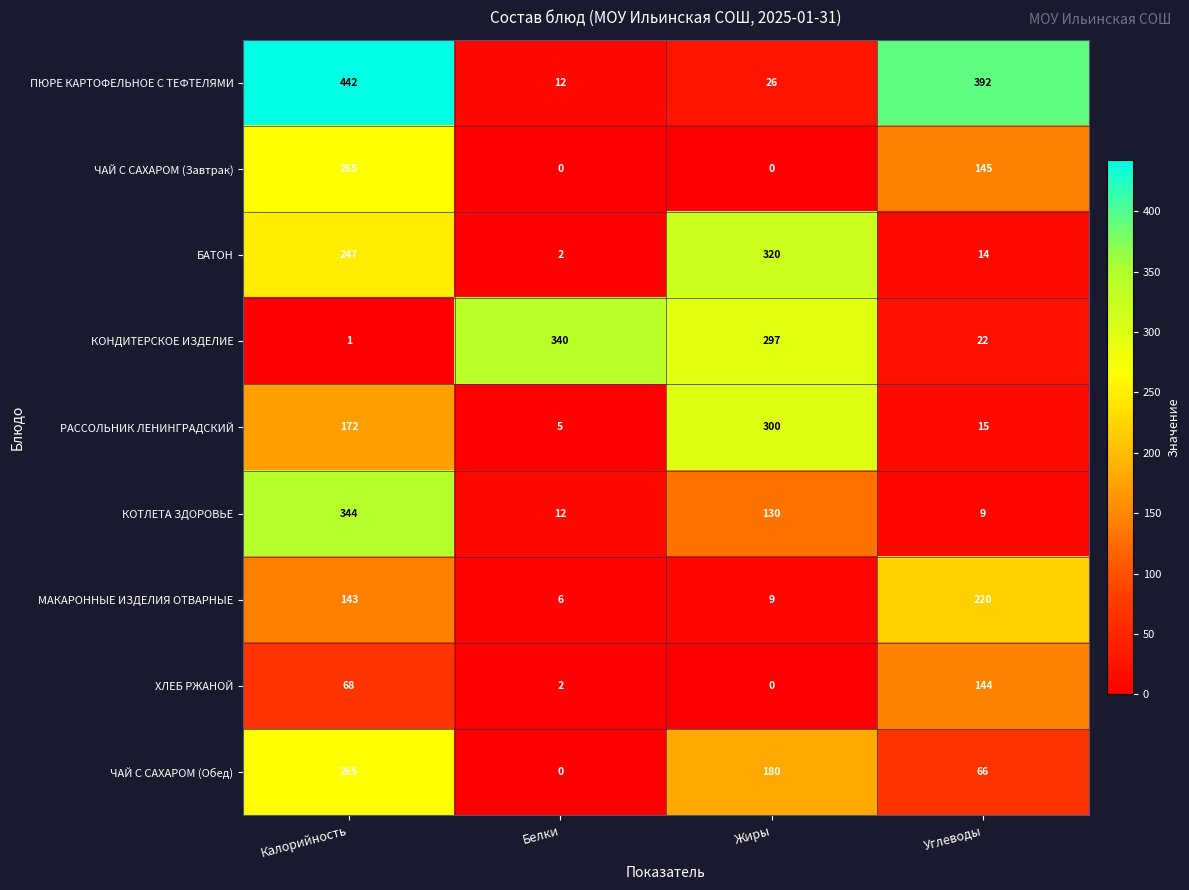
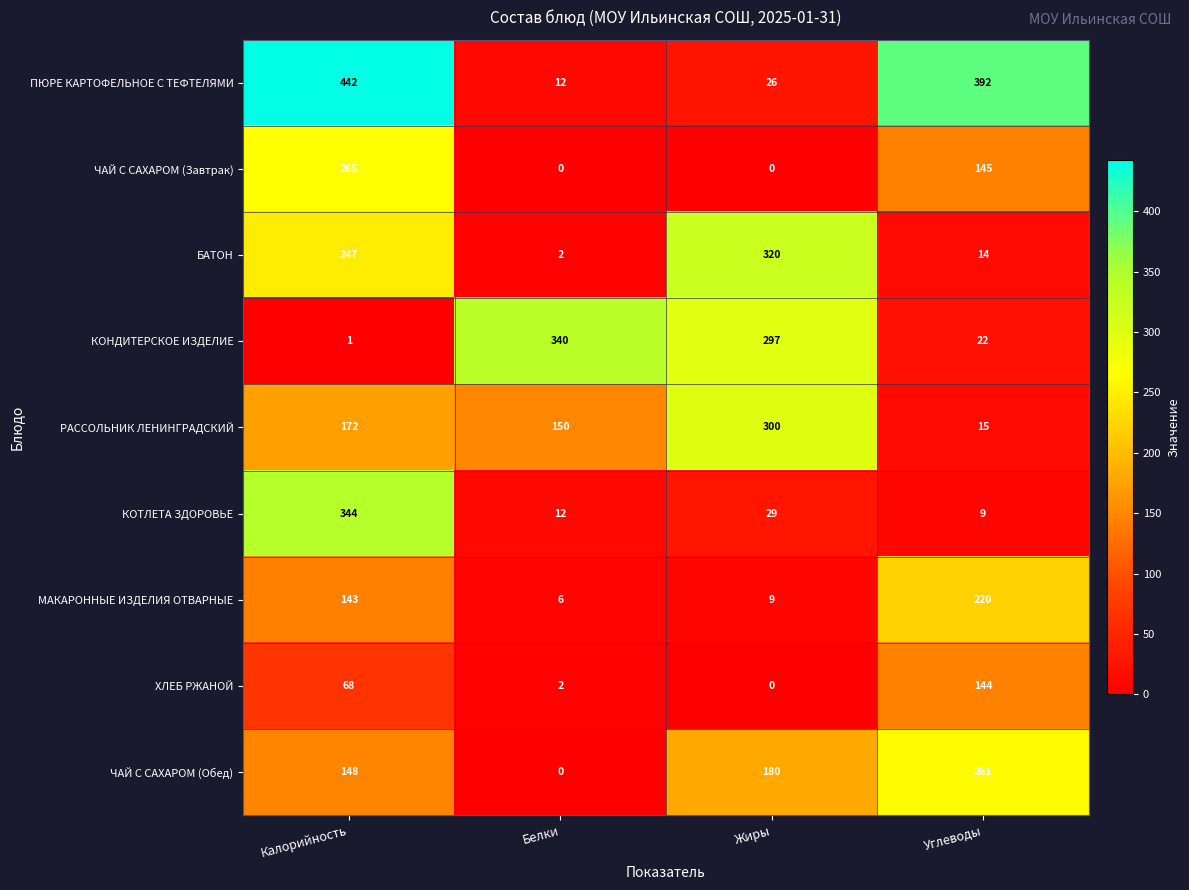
  {
    "ПЮРЕ КАРТОФЕЛЬНОЕ С ТЕФТЕЛЯМИ": {
      "Калорийность": 442,
      "Белки": 12,
      "Жиры": 26,
      "Углеводы": 392
    },
    "ЧАЙ С САХАРОМ (Завтрак)": {
      "Калорийность": 265,
      "Белки": 0,
      "Жиры": 0,
      "Углеводы": 145
    },
    "БАТОН": {
      "Калорийность": 247,
      "Белки": 2,
      "Жиры": 320,
      "Углеводы": 14
    },
    "КОНДИТЕРСКОЕ ИЗДЕЛИЕ": {
      "Калорийность": 1,
      "Белки": 340,
      "Жиры": 297,
      "Углеводы": 22
    },
    "РАССОЛЬНИК ЛЕНИНГРАДСКИЙ": {
      "Калорийность": 172,
-     "Белки": 5,
+     "Белки": 150,
      "Жиры": 300,
      "Углеводы": 15
    },
    "КОТЛЕТА ЗДОРОВЬЕ": {
      "Калорийность": 344,
      "Белки": 12,
-     "Жиры": 130,
+     "Жиры": 29,
      "Углеводы": 9
    },
    "МАКАРОННЫЕ ИЗДЕЛИЯ ОТВАРНЫЕ": {
      "Калорийность": 143,
      "Белки": 6,
      "Жиры": 9,
      "Углеводы": 220
    },
    "ХЛЕБ РЖАНОЙ": {
      "Калорийность": 68,
      "Белки": 2,
      "Жиры": 0,
      "Углеводы": 144
    },
    "ЧАЙ С САХАРОМ (Обед)": {
-     "Калорийность": 265,
+     "Калорийность": 148,
      "Белки": 0,
      "Жиры": 180,
-     "Углеводы": 66
+     "Углеводы": 261
    }
  }
